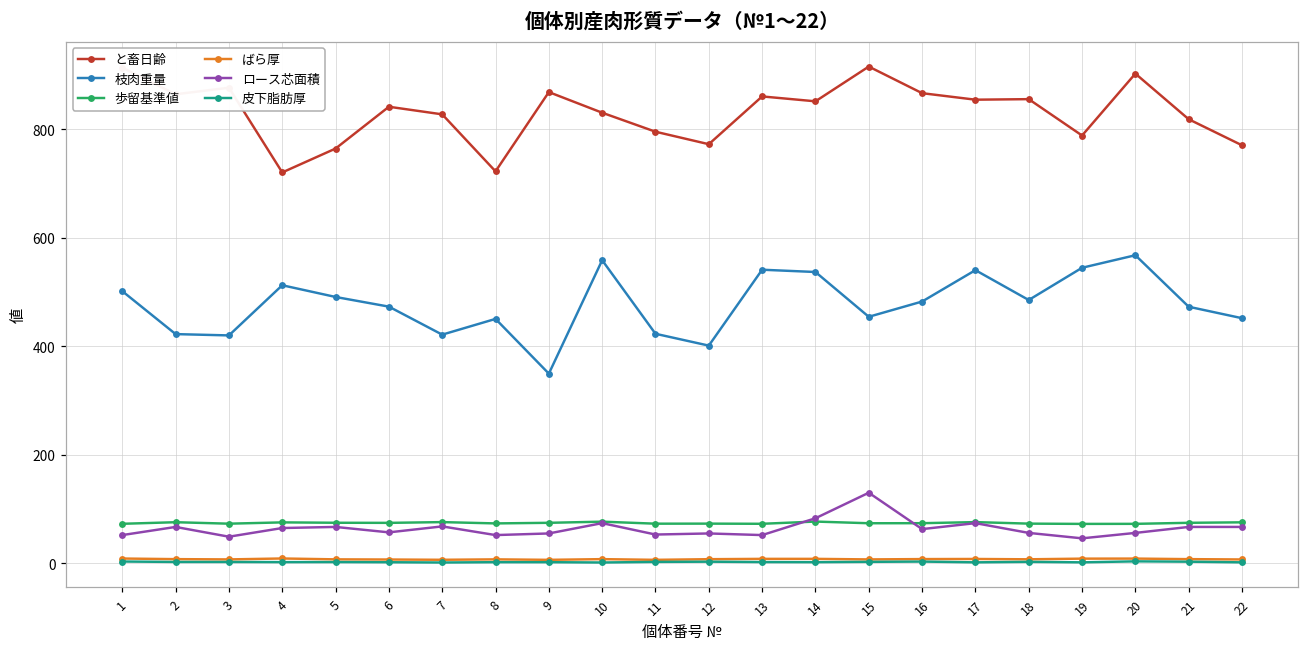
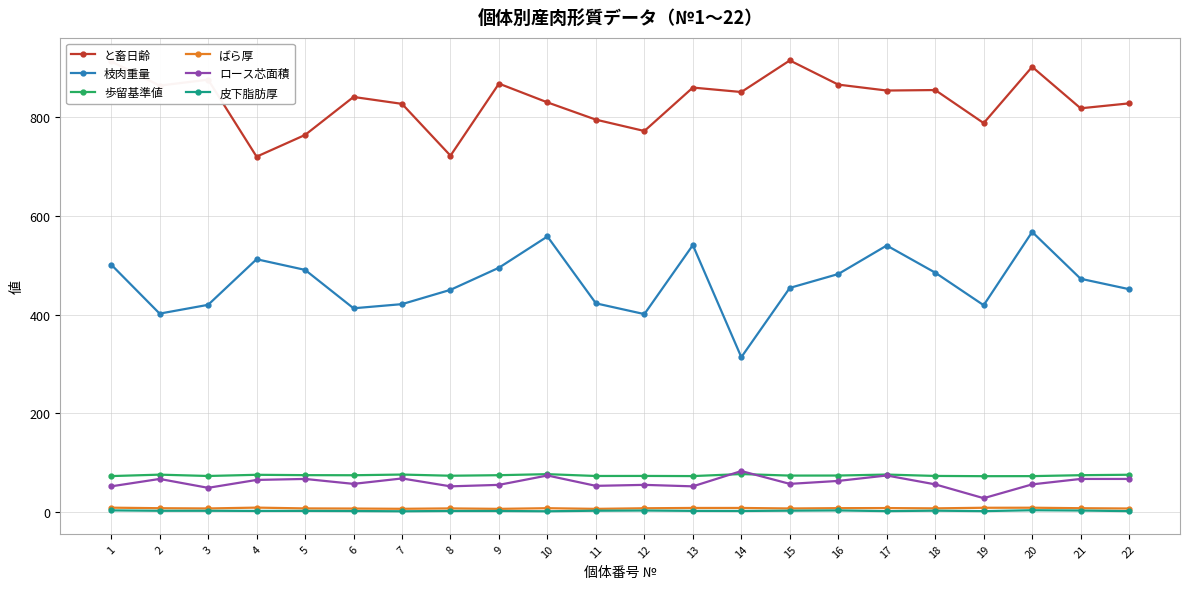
  {
    "と畜日齢": {
      "4": 720,
      "5": 760,
      "6": 840,
      "7": 830,
      "8": 720,
      "9": 870,
      "10": 830,
      "11": 800,
      "12": 770,
      "13": 860,
      "14": 850,
      "15": 920,
      "16": 870,
      "17": 850,
      "18": 860,
      "19": 790,
      "20": 900,
      "21": 820,
-     "22": 770
+     "22": 830
    },
    "枝肉重量": {
      "1": 500,
-     "2": 420,
+     "2": 400,
      "3": 420,
      "4": 510,
      "5": 490,
-     "6": 470,
+     "6": 410,
      "7": 420,
      "8": 450,
-     "9": 350,
+     "9": 500,
      "10": 560,
      "11": 420,
      "12": 400,
      "13": 540,
-     "14": 540,
+     "14": 310,
      "15": 450,
      "16": 480,
      "17": 540,
      "18": 490,
-     "19": 540,
+     "19": 420,
      "20": 570,
      "21": 470,
      "22": 450
    },
    "ばら厚": {
      "1": 10,
      "2": 10,
      "4": 10,
      "8": 10,
      "10": 10,
      "13": 10,
      "14": 10,
      "17": 10,
      "19": 10,
      "22": 10
    },
    "ロース芯面積": {
      "1": 50,
      "2": 70,
      "3": 50,
      "4": 70,
      "5": 70,
      "6": 60,
      "7": 70,
      "8": 50,
      "9": 60,
      "11": 50,
      "12": 60,
      "13": 50,
      "14": 80,
-     "15": 130,
+     "15": 60,
      "16": 60,
      "18": 60,
-     "19": 50,
+     "19": 30,
      "20": 60,
      "21": 70,
      "22": 70
    }
  }
